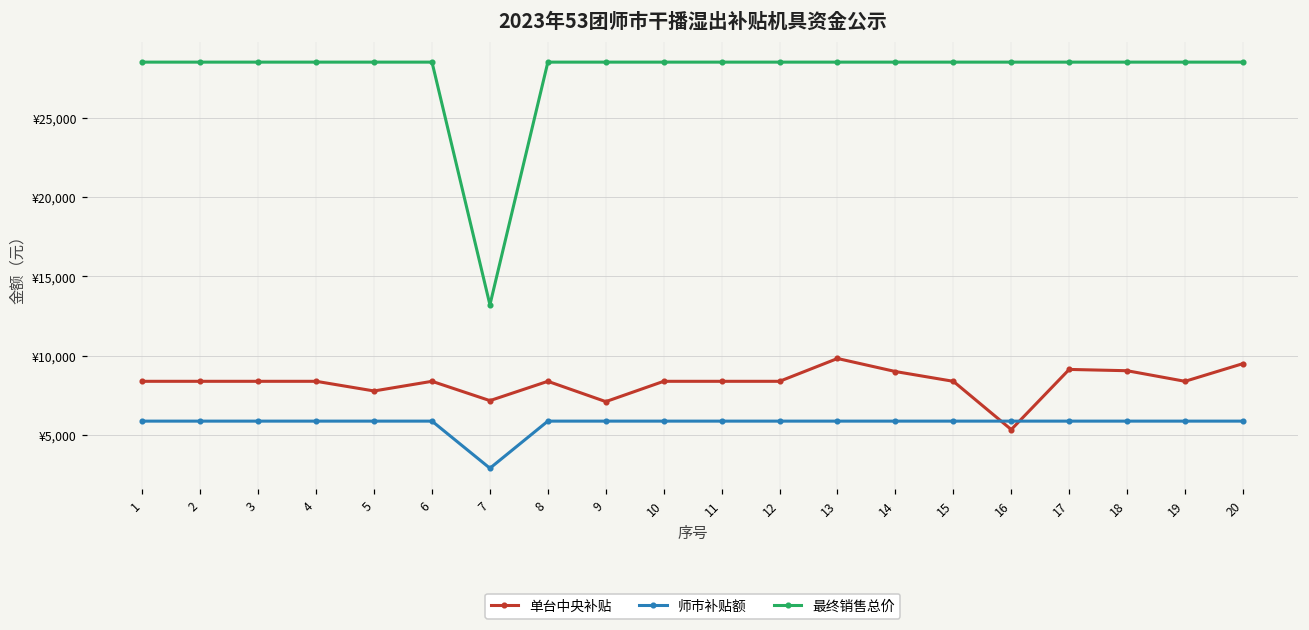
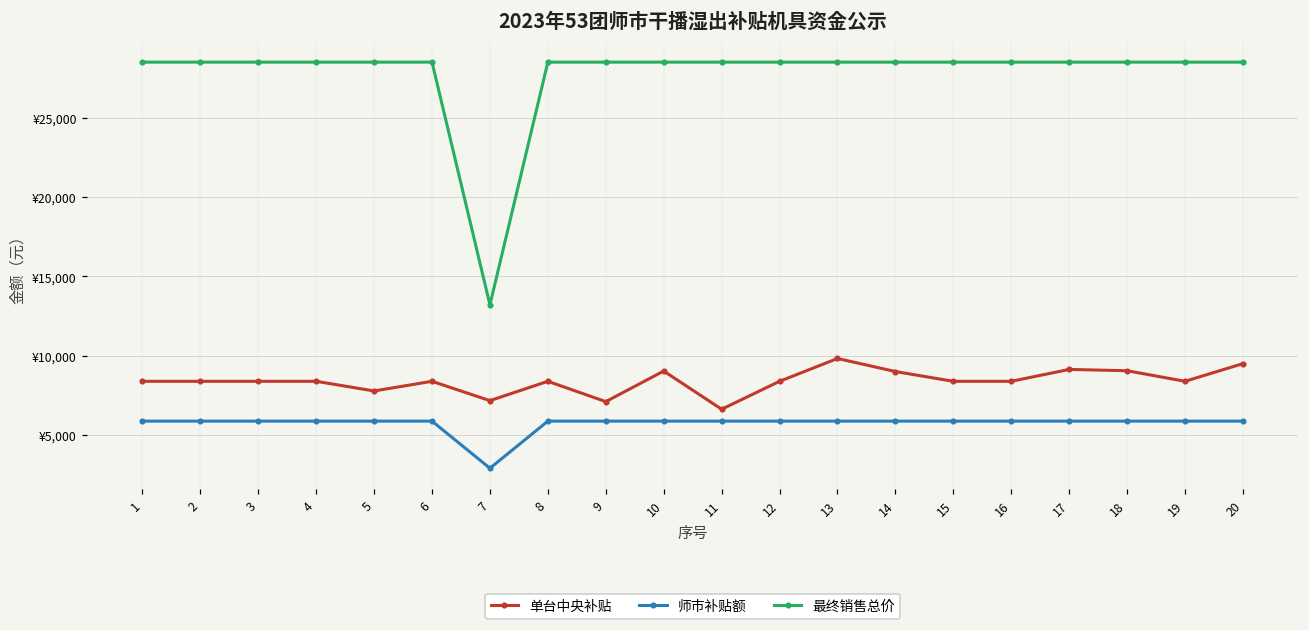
  {
    "单台中央补贴": {
      "1": "¥8,400",
      "2": "¥8,400",
      "3": "¥8,400",
      "4": "¥8,400",
      "5": "¥7,800",
      "6": "¥8,400",
      "7": "¥7,200",
      "8": "¥8,400",
      "9": "¥7,100",
-     "10": "¥8,400",
-     "11": "¥8,400",
+     "10": "¥9,000",
+     "11": "¥6,600",
      "12": "¥8,400",
      "13": "¥9,800",
      "14": "¥9,000",
      "15": "¥8,400",
-     "16": "¥5,300",
+     "16": "¥8,400",
      "17": "¥9,100",
      "18": "¥9,000",
      "19": "¥8,400",
      "20": "¥9,500"
    },
    "师市补贴额": {
      "1": "¥5,900",
      "2": "¥5,900",
      "3": "¥5,900",
      "4": "¥5,900",
      "5": "¥5,900",
      "6": "¥5,900",
      "7": "¥2,900",
      "8": "¥5,900",
      "9": "¥5,900",
      "10": "¥5,900",
      "11": "¥5,900",
      "12": "¥5,900",
      "13": "¥5,900",
      "14": "¥5,900",
      "15": "¥5,900",
      "16": "¥5,900",
      "17": "¥5,900",
      "18": "¥5,900",
      "19": "¥5,900",
      "20": "¥5,900"
    },
    "最终销售总价": {
      "1": "¥28,500",
      "2": "¥28,500",
      "3": "¥28,500",
      "4": "¥28,500",
      "5": "¥28,500",
      "6": "¥28,500",
      "7": "¥13,200",
      "8": "¥28,500",
      "9": "¥28,500",
      "10": "¥28,500",
      "11": "¥28,500",
      "12": "¥28,500",
      "13": "¥28,500",
      "14": "¥28,500",
      "15": "¥28,500",
      "16": "¥28,500",
      "17": "¥28,500",
      "18": "¥28,500",
      "19": "¥28,500",
      "20": "¥28,500"
    }
  }
